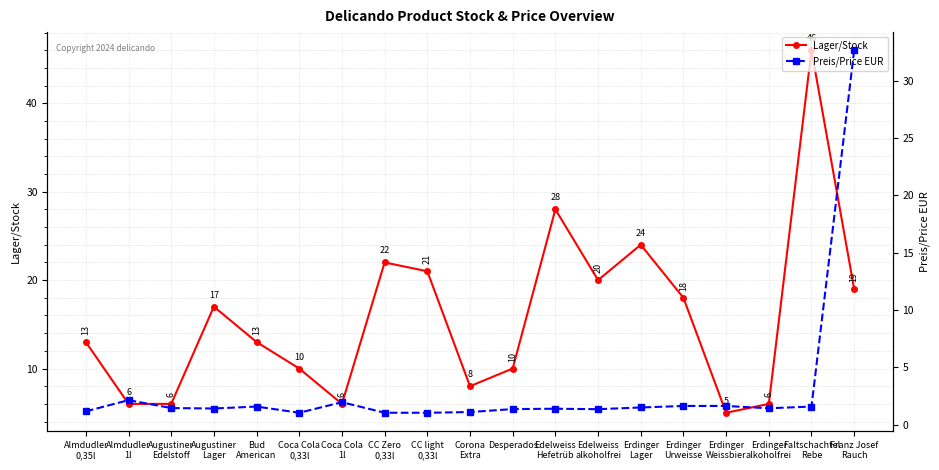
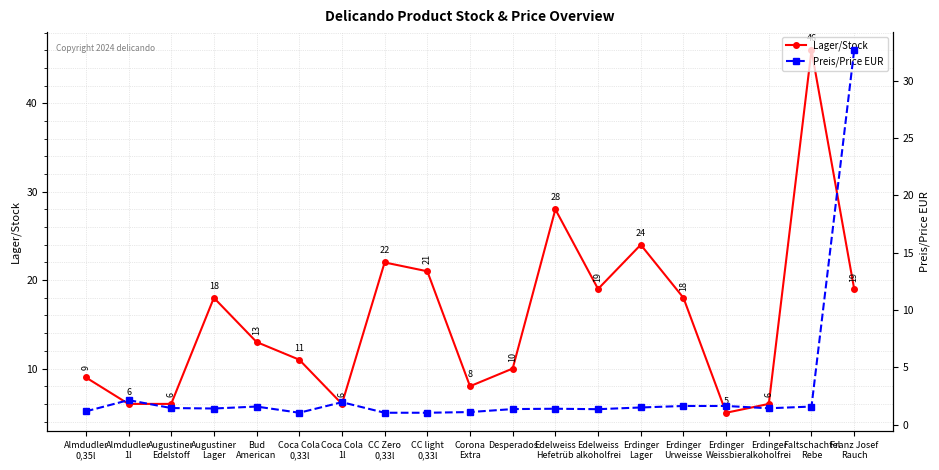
  {
    "Lager/Stock": {
-     "Almdudler 0,35l": 13,
+     "Almdudler 0,35l": 9,
      "Almdudler 1l": 6,
      "Augustiner Edelstoff": 6,
-     "Augustiner Lager": 17,
+     "Augustiner Lager": 18,
      "Bud American": 13,
-     "Coca Cola 0,33l": 10,
+     "Coca Cola 0,33l": 11,
      "Coca Cola 1l": 6,
      "CC Zero 0,33l": 22,
      "CC light 0,33l": 21,
      "Corona Extra": 8,
      "Desperados": 10,
      "Edelweiss Hefetrüb": 28,
-     "Edelweiss alkoholfrei": 20,
+     "Edelweiss alkoholfrei": 19,
      "Erdinger Lager": 24,
      "Erdinger Urweisse": 18
    }
  }
